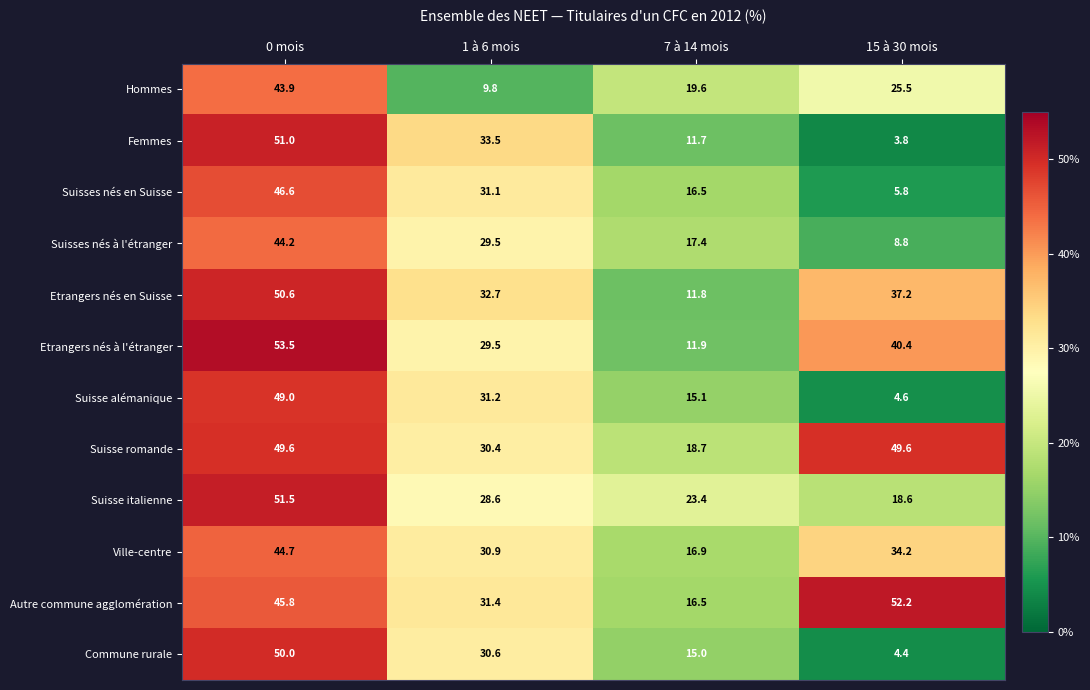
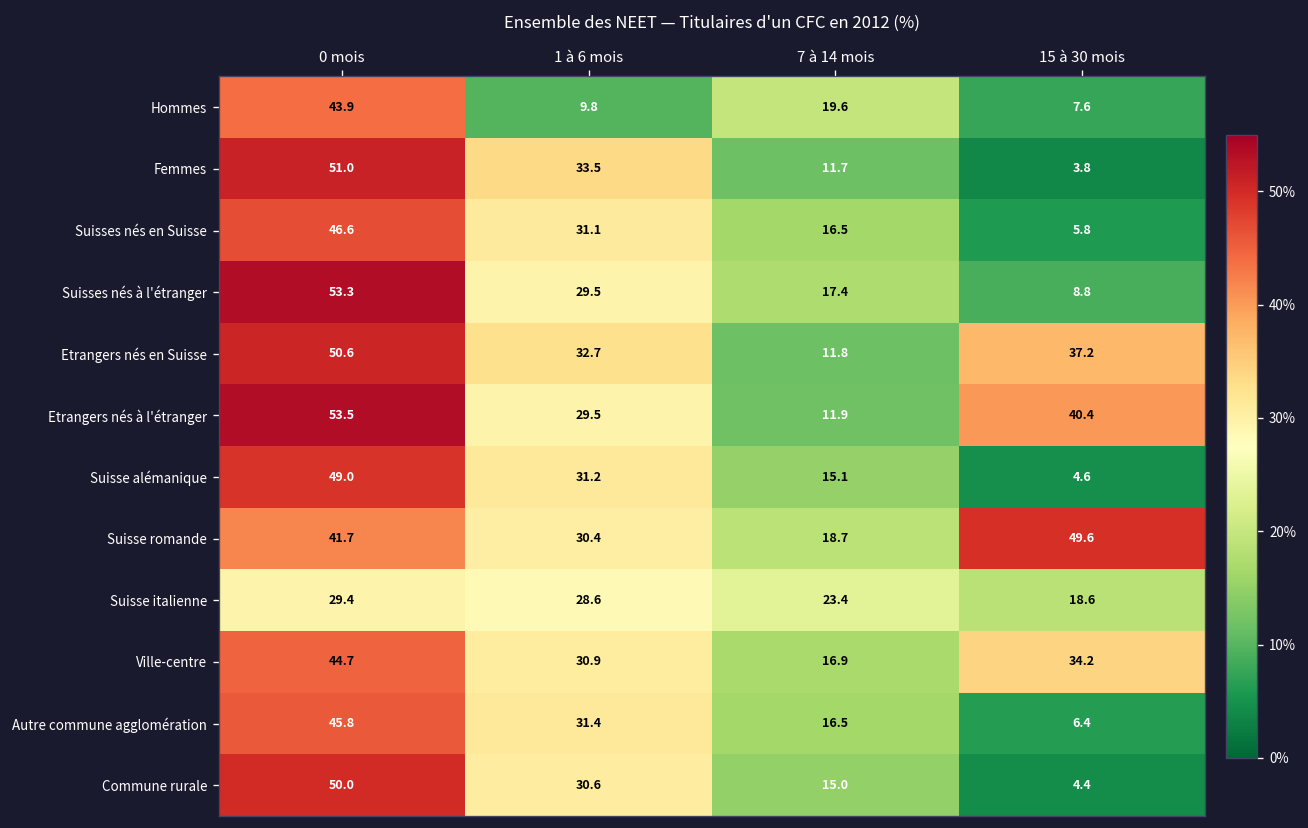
  {
    "Hommes": {
      "0 mois": 43.9,
      "1 à 6 mois": 9.8,
      "7 à 14 mois": 19.6,
-     "15 à 30 mois": 25.5
+     "15 à 30 mois": 7.6
    },
    "Femmes": {
      "0 mois": 51.0,
      "1 à 6 mois": 33.5,
      "7 à 14 mois": 11.7,
      "15 à 30 mois": 3.8
    },
    "Suisses nés en Suisse": {
      "0 mois": 46.6,
      "1 à 6 mois": 31.1,
      "7 à 14 mois": 16.5,
      "15 à 30 mois": 5.8
    },
    "Suisses nés à l'étranger": {
-     "0 mois": 44.2,
+     "0 mois": 53.3,
      "1 à 6 mois": 29.5,
      "7 à 14 mois": 17.4,
      "15 à 30 mois": 8.8
    },
    "Etrangers nés en Suisse": {
      "0 mois": 50.6,
      "1 à 6 mois": 32.7,
      "7 à 14 mois": 11.8,
      "15 à 30 mois": 37.2
    },
    "Etrangers nés à l'étranger": {
      "0 mois": 53.5,
      "1 à 6 mois": 29.5,
      "7 à 14 mois": 11.9,
      "15 à 30 mois": 40.4
    },
    "Suisse alémanique": {
      "0 mois": 49.0,
      "1 à 6 mois": 31.2,
      "7 à 14 mois": 15.1,
      "15 à 30 mois": 4.6
    },
    "Suisse romande": {
-     "0 mois": 49.6,
+     "0 mois": 41.7,
      "1 à 6 mois": 30.4,
      "7 à 14 mois": 18.7,
      "15 à 30 mois": 49.6
    },
    "Suisse italienne": {
-     "0 mois": 51.5,
+     "0 mois": 29.4,
      "1 à 6 mois": 28.6,
      "7 à 14 mois": 23.4,
      "15 à 30 mois": 18.6
    },
    "Ville-centre": {
      "0 mois": 44.7,
      "1 à 6 mois": 30.9,
      "7 à 14 mois": 16.9,
      "15 à 30 mois": 34.2
    },
    "Autre commune agglomération": {
      "0 mois": 45.8,
      "1 à 6 mois": 31.4,
      "7 à 14 mois": 16.5,
-     "15 à 30 mois": 52.2
+     "15 à 30 mois": 6.4
    },
    "Commune rurale": {
      "0 mois": 50.0,
      "1 à 6 mois": 30.6,
      "7 à 14 mois": 15.0,
      "15 à 30 mois": 4.4
    }
  }
